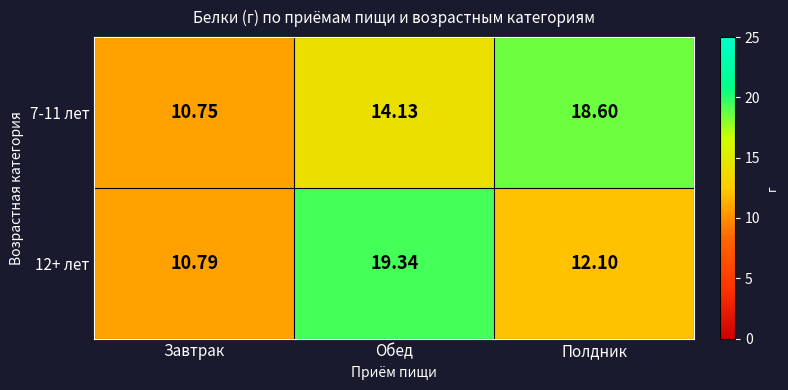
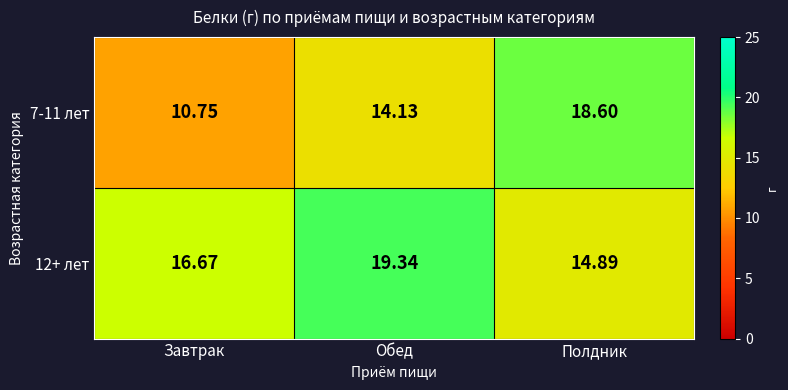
  {
    "7-11 лет": {
      "Завтрак": 10.75,
      "Обед": 14.13,
      "Полдник": 18.60
    },
    "12+ лет": {
-     "Завтрак": 10.79,
+     "Завтрак": 16.67,
      "Обед": 19.34,
-     "Полдник": 12.10
+     "Полдник": 14.89
    }
  }
